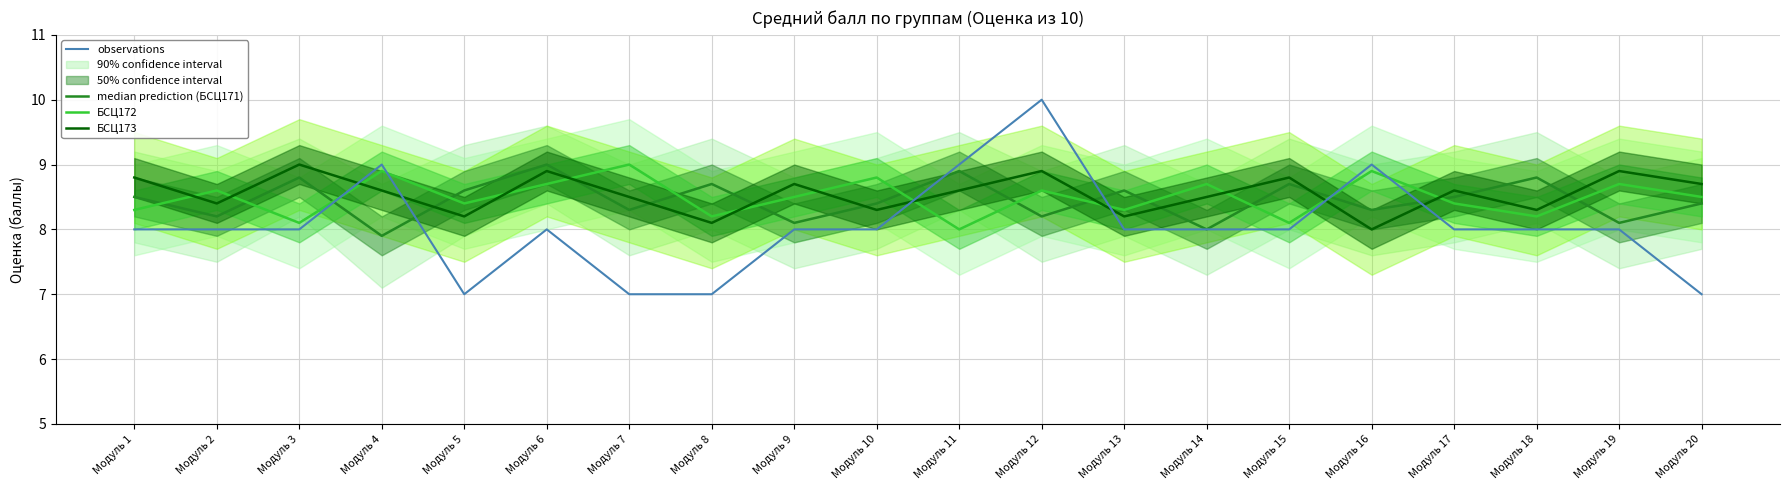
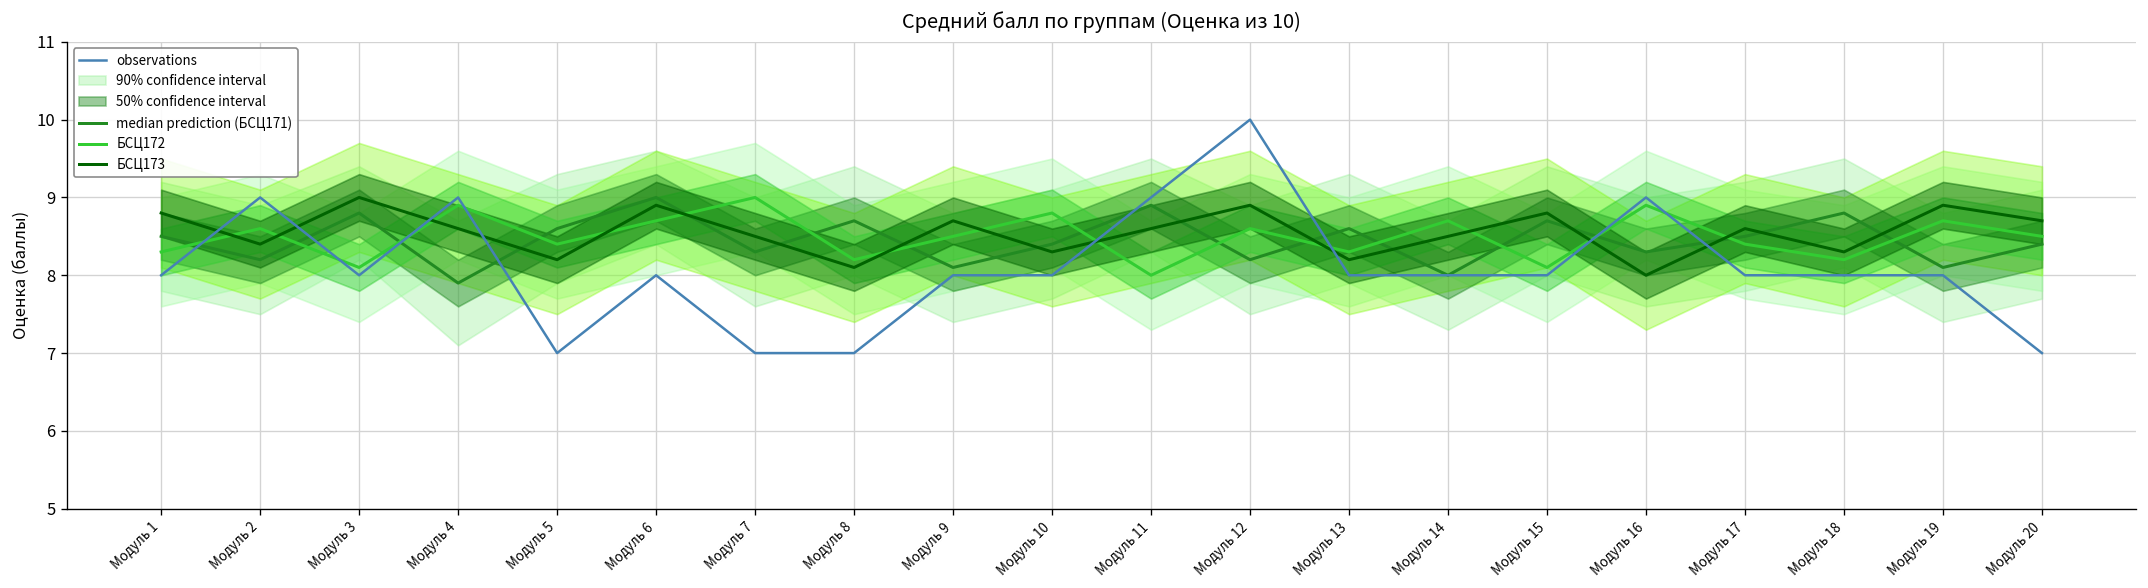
  {
    "observations": {
      "Модуль 1": 8,
-     "Модуль 2": 8,
+     "Модуль 2": 9,
      "Модуль 3": 8,
      "Модуль 4": 9,
      "Модуль 5": 7,
      "Модуль 6": 8,
      "Модуль 7": 7,
      "Модуль 8": 7,
      "Модуль 9": 8,
      "Модуль 10": 8,
      "Модуль 11": 9,
      "Модуль 12": 10,
      "Модуль 13": 8,
      "Модуль 15": 8,
      "Модуль 17": 8,
      "Модуль 18": 8,
      "Модуль 19": 8,
      "Модуль 20": 7
    }
  }
